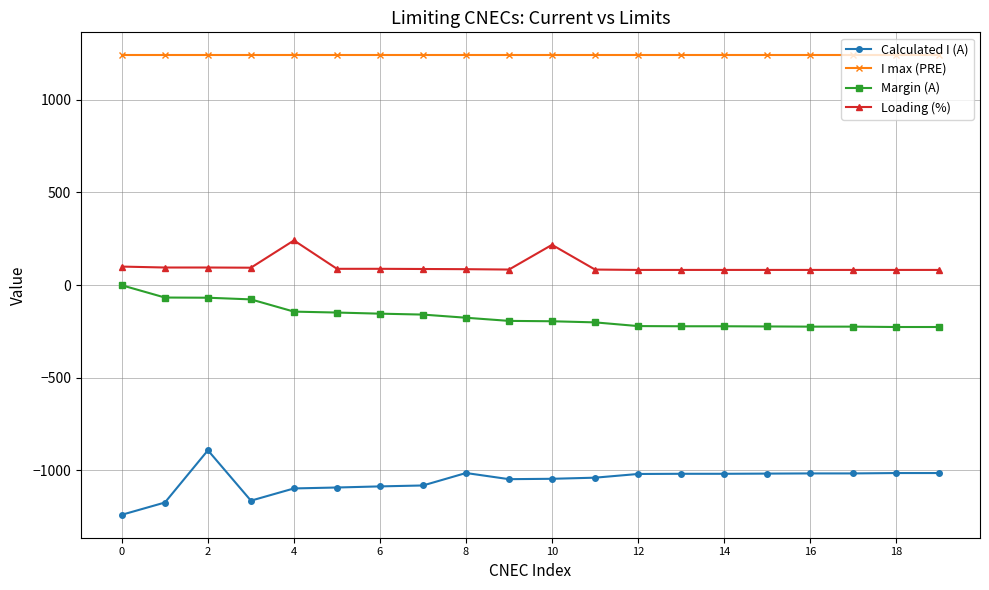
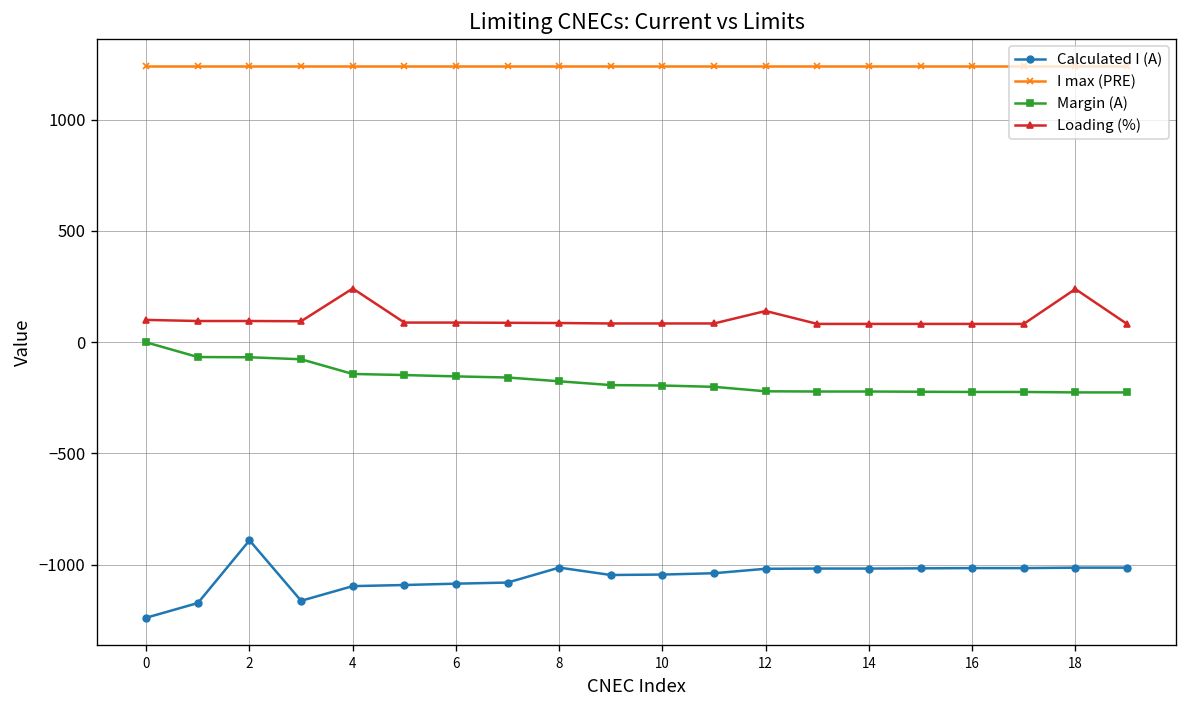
  {
    "Calculated I (A)": {
      "0": -1240,
      "2": -890,
      "4": -1100,
      "6": -1090,
      "8": -1010,
      "10": -1050,
      "12": -1020,
      "14": -1020,
      "16": -1020,
      "18": -1010
    },
    "I max (PRE)": {
      "0": 1240,
      "2": 1240,
      "4": 1240,
      "6": 1240,
      "8": 1240,
      "10": 1240,
      "12": 1240,
      "14": 1240,
      "16": 1240
    },
    "Margin (A)": {
      "0": 0,
      "2": -70,
      "4": -140,
      "6": -150,
      "8": -180,
      "10": -200,
      "12": -220,
      "14": -220,
      "16": -220,
      "18": -230
    },
    "Loading (%)": {
      "0": 100,
      "2": 100,
      "4": 240,
      "6": 90,
      "8": 90,
-     "10": 220,
-     "12": 80,
+     "10": 80,
+     "12": 140,
      "14": 80,
      "16": 80,
-     "18": 80
+     "18": 240
    }
  }
